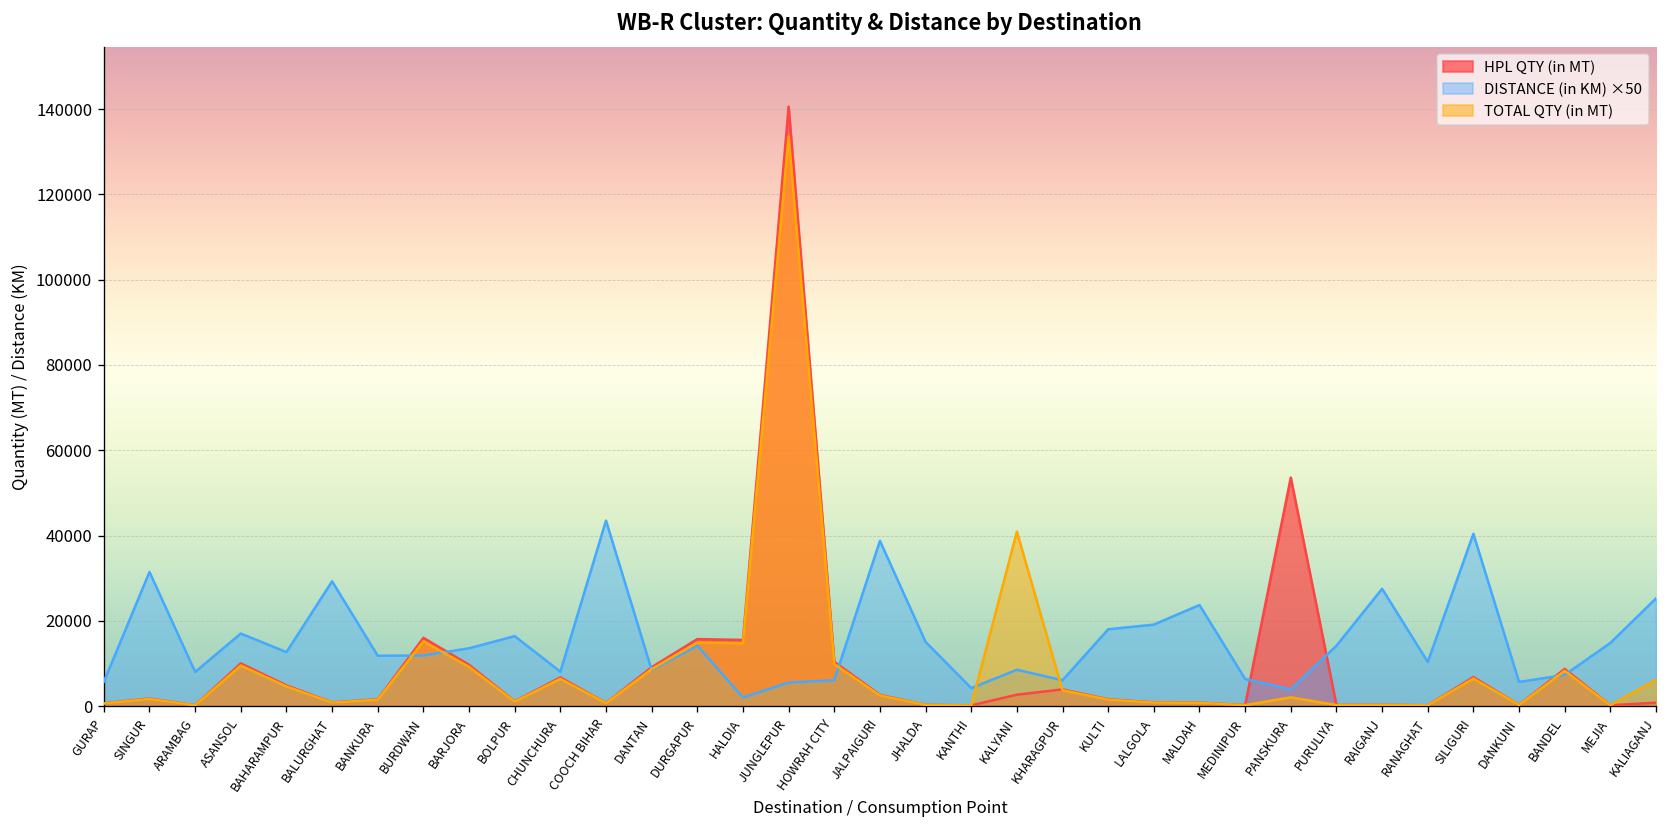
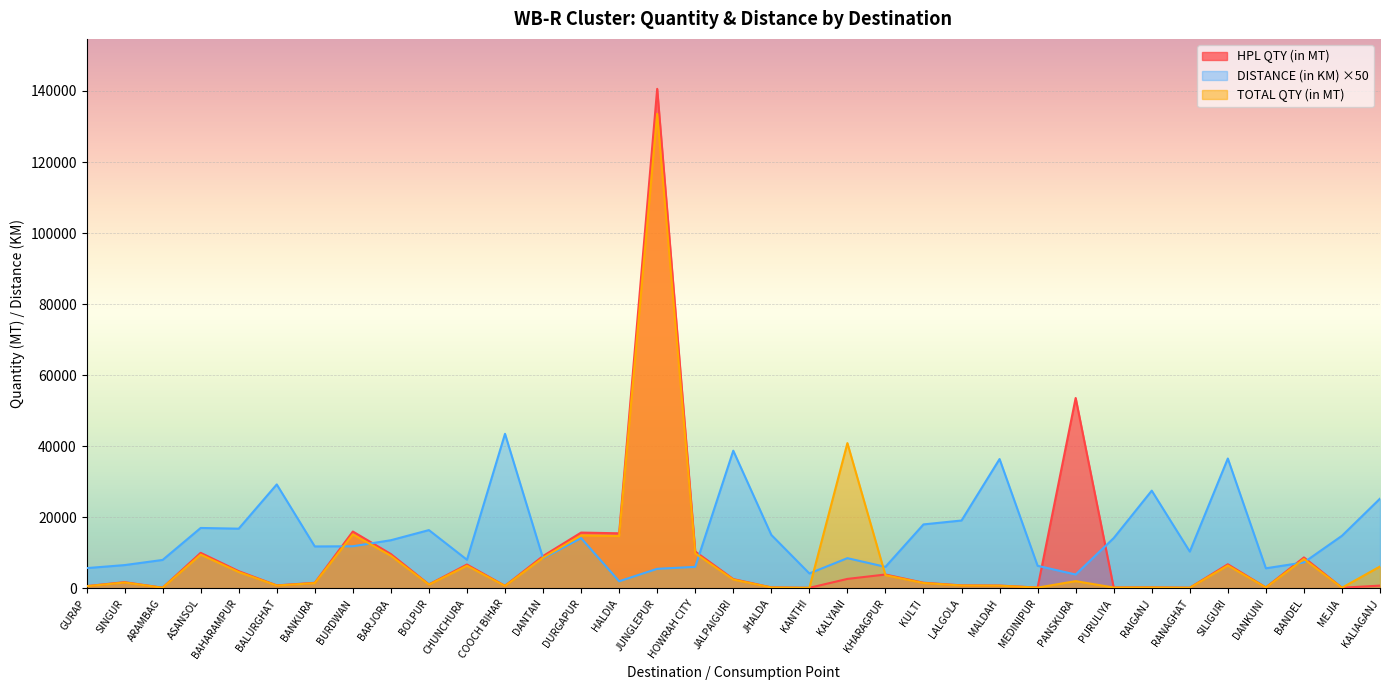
  {
    "HPL QTY (in MT)": {
      "BURDWAN": 16000,
      "DURGAPUR": 16000,
      "HALDIA": 16000,
      "JUNGLEPUR": 141000,
      "KALYANI": 3000,
      "PANSKURA": 54000,
      "KALIAGANJ": 1000
    },
    "DISTANCE (in KM) ×50": {
      "GURAP": 6000,
-     "SINGUR": 31000,
+     "SINGUR": 7000,
      "ARAMBAG": 8000,
      "ASANSOL": 17000,
-     "BAHARAMPUR": 13000,
+     "BAHARAMPUR": 17000,
      "BALURGHAT": 29000,
      "BANKURA": 12000,
      "BURDWAN": 12000,
      "BARJORA": 14000,
      "BOLPUR": 16000,
      "CHUNCHURA": 8000,
      "COOCH BIHAR": 44000,
      "DURGAPUR": 14000,
      "HALDIA": 2000,
      "JUNGLEPUR": 6000,
      "HOWRAH CITY": 6000,
      "JALPAIGURI": 39000,
      "JHALDA": 15000,
      "KANTHI": 4000,
      "KALYANI": 9000,
      "KHARAGPUR": 6000,
      "KULTI": 18000,
      "LALGOLA": 19000,
-     "MALDAH": 24000,
+     "MALDAH": 36000,
      "MEDINIPUR": 6000,
      "PANSKURA": 4000,
      "PURULIYA": 14000,
      "RAIGANJ": 28000,
      "RANAGHAT": 10000,
-     "SILIGURI": 40000,
+     "SILIGURI": 37000,
      "DANKUNI": 6000,
      "BANDEL": 7000,
      "MEJIA": 15000,
      "KALIAGANJ": 25000
    },
    "TOTAL QTY (in MT)": {
      "BURDWAN": 15000,
      "DURGAPUR": 15000,
      "HALDIA": 15000,
      "JUNGLEPUR": 134000,
      "KALYANI": 41000,
      "PANSKURA": 2000,
      "KALIAGANJ": 6000
    }
  }
